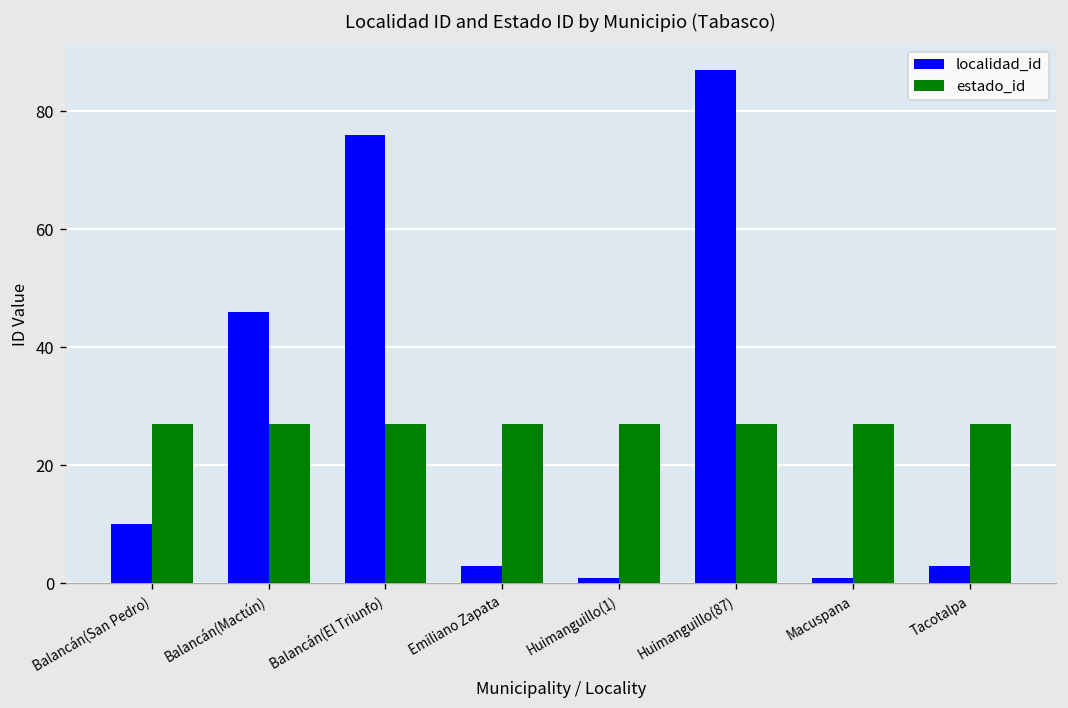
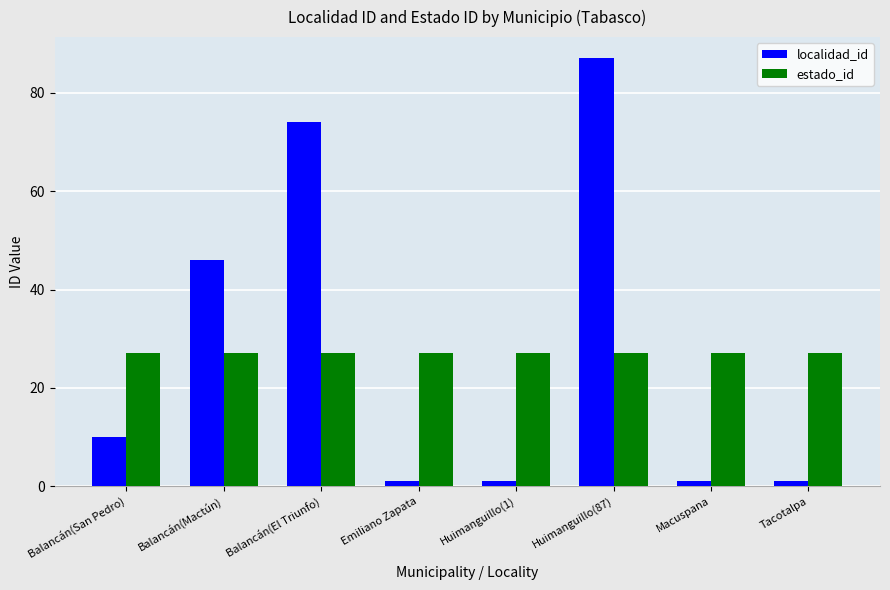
  {
    "localidad_id": {
      "Balancán(San Pedro)": 10,
      "Balancán(Mactún)": 46,
-     "Balancán(El Triunfo)": 76,
-     "Emiliano Zapata": 3,
+     "Balancán(El Triunfo)": 74,
+     "Emiliano Zapata": 1,
      "Huimanguillo(1)": 1,
      "Huimanguillo(87)": 87,
      "Macuspana": 1,
-     "Tacotalpa": 3
+     "Tacotalpa": 1
    },
    "estado_id": {
      "Balancán(San Pedro)": 27,
      "Balancán(Mactún)": 27,
      "Balancán(El Triunfo)": 27,
      "Emiliano Zapata": 27,
      "Huimanguillo(1)": 27,
      "Huimanguillo(87)": 27,
      "Macuspana": 27,
      "Tacotalpa": 27
    }
  }
